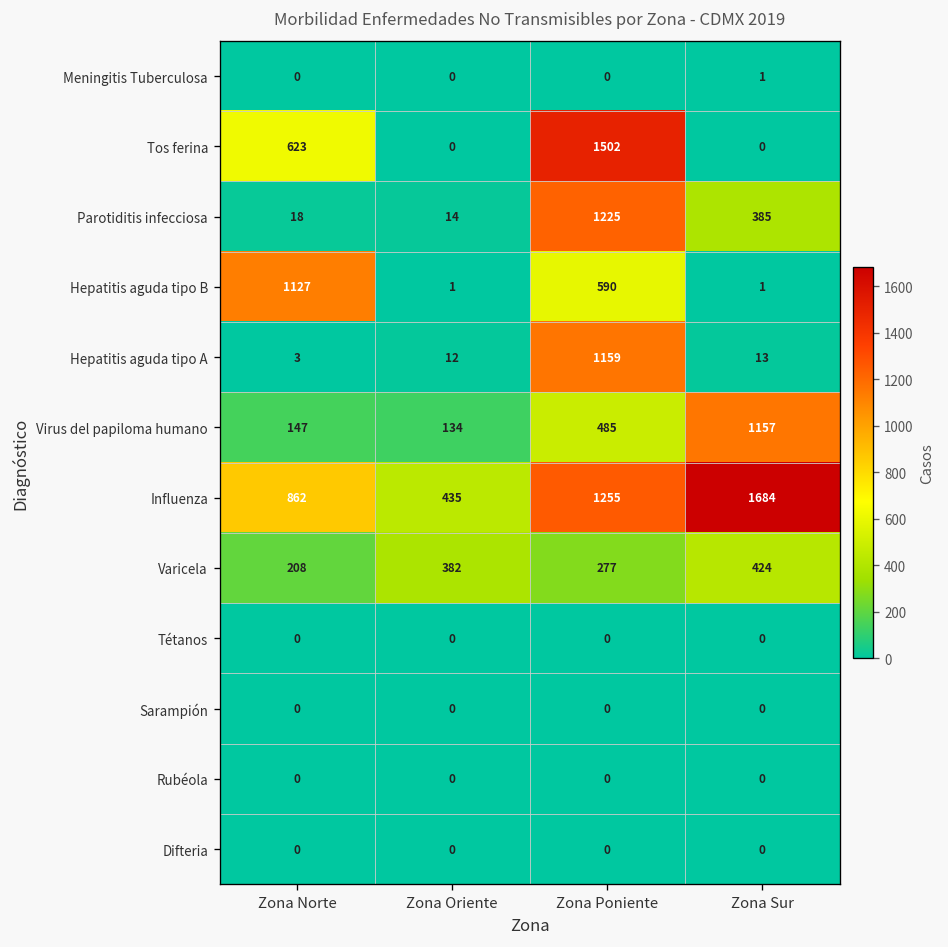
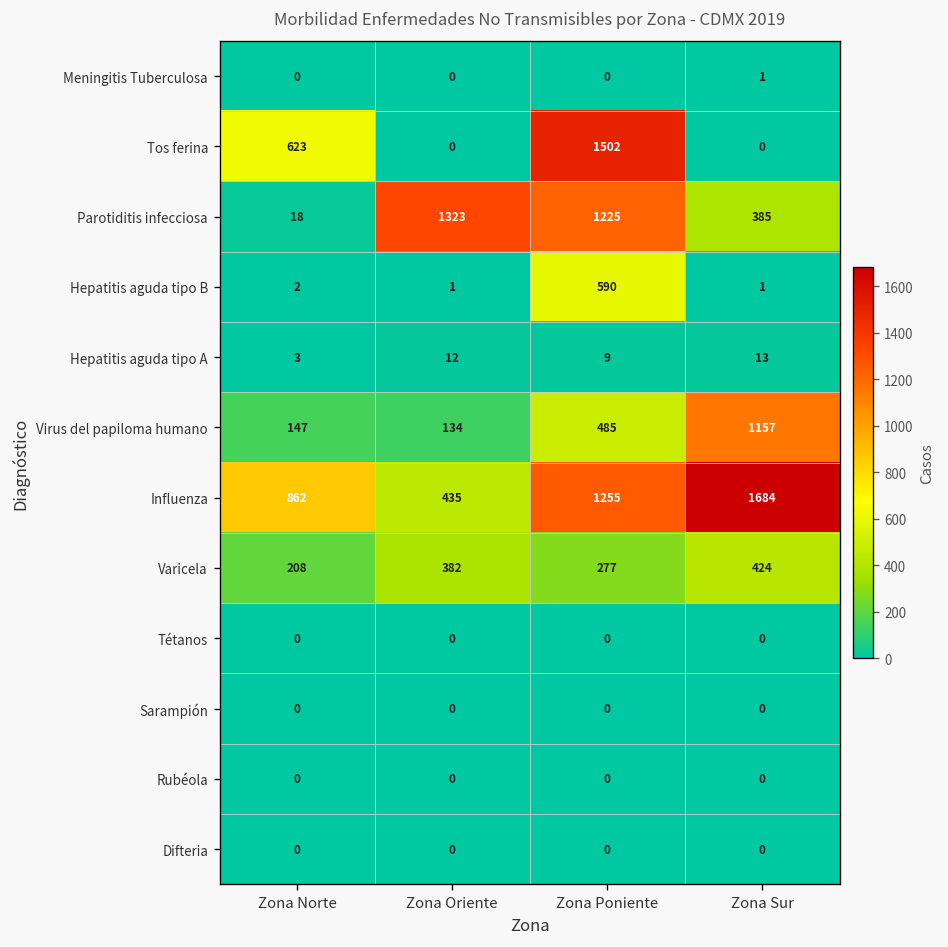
  {
    "Meningitis Tuberculosa": {
      "Zona Norte": 0,
      "Zona Oriente": 0,
      "Zona Poniente": 0,
      "Zona Sur": 1
    },
    "Tos ferina": {
      "Zona Norte": 623,
      "Zona Oriente": 0,
      "Zona Poniente": 1502,
      "Zona Sur": 0
    },
    "Parotiditis infecciosa": {
      "Zona Norte": 18,
-     "Zona Oriente": 14,
+     "Zona Oriente": 1323,
      "Zona Poniente": 1225,
      "Zona Sur": 385
    },
    "Hepatitis aguda tipo B": {
-     "Zona Norte": 1127,
+     "Zona Norte": 2,
      "Zona Oriente": 1,
      "Zona Poniente": 590,
      "Zona Sur": 1
    },
    "Hepatitis aguda tipo A": {
      "Zona Norte": 3,
      "Zona Oriente": 12,
-     "Zona Poniente": 1159,
+     "Zona Poniente": 9,
      "Zona Sur": 13
    },
    "Virus del papiloma humano": {
      "Zona Norte": 147,
      "Zona Oriente": 134,
      "Zona Poniente": 485,
      "Zona Sur": 1157
    },
    "Influenza": {
      "Zona Norte": 862,
      "Zona Oriente": 435,
      "Zona Poniente": 1255,
      "Zona Sur": 1684
    },
    "Varicela": {
      "Zona Norte": 208,
      "Zona Oriente": 382,
      "Zona Poniente": 277,
      "Zona Sur": 424
    },
    "Tétanos": {
      "Zona Norte": 0,
      "Zona Oriente": 0,
      "Zona Poniente": 0,
      "Zona Sur": 0
    },
    "Sarampión": {
      "Zona Norte": 0,
      "Zona Oriente": 0,
      "Zona Poniente": 0,
      "Zona Sur": 0
    },
    "Rubéola": {
      "Zona Norte": 0,
      "Zona Oriente": 0,
      "Zona Poniente": 0,
      "Zona Sur": 0
    },
    "Difteria": {
      "Zona Norte": 0,
      "Zona Oriente": 0,
      "Zona Poniente": 0,
      "Zona Sur": 0
    }
  }
